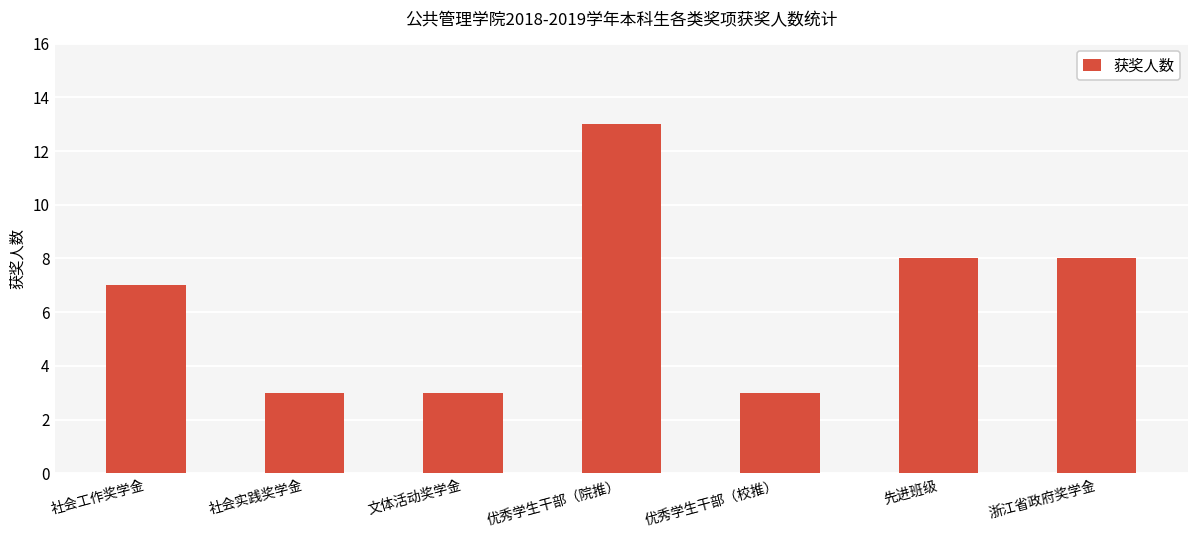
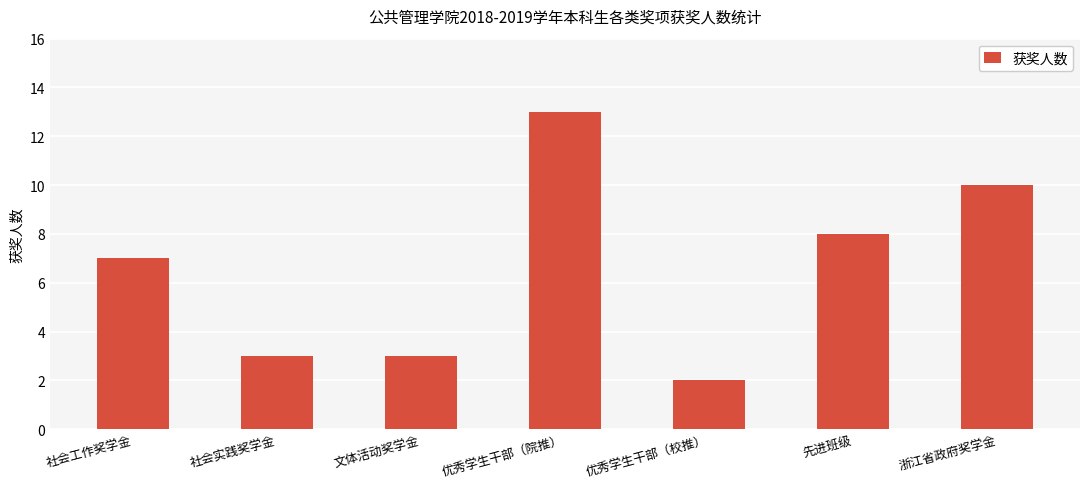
  {
    "社会工作奖学金": 7,
    "社会实践奖学金": 3,
    "文体活动奖学金": 3,
    "优秀学生干部（院推）": 13,
-   "优秀学生干部（校推）": 3,
+   "优秀学生干部（校推）": 2,
    "先进班级": 8,
-   "浙江省政府奖学金": 8
+   "浙江省政府奖学金": 10
  }
